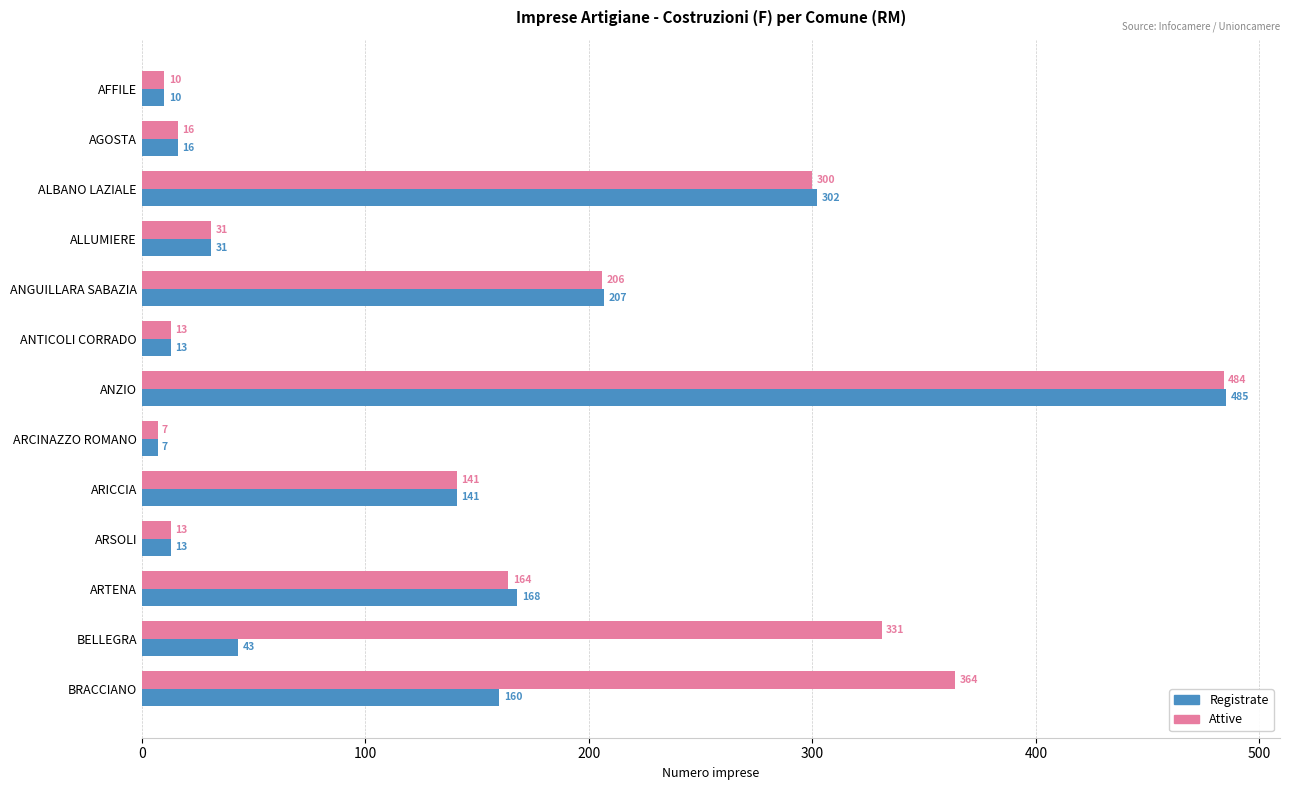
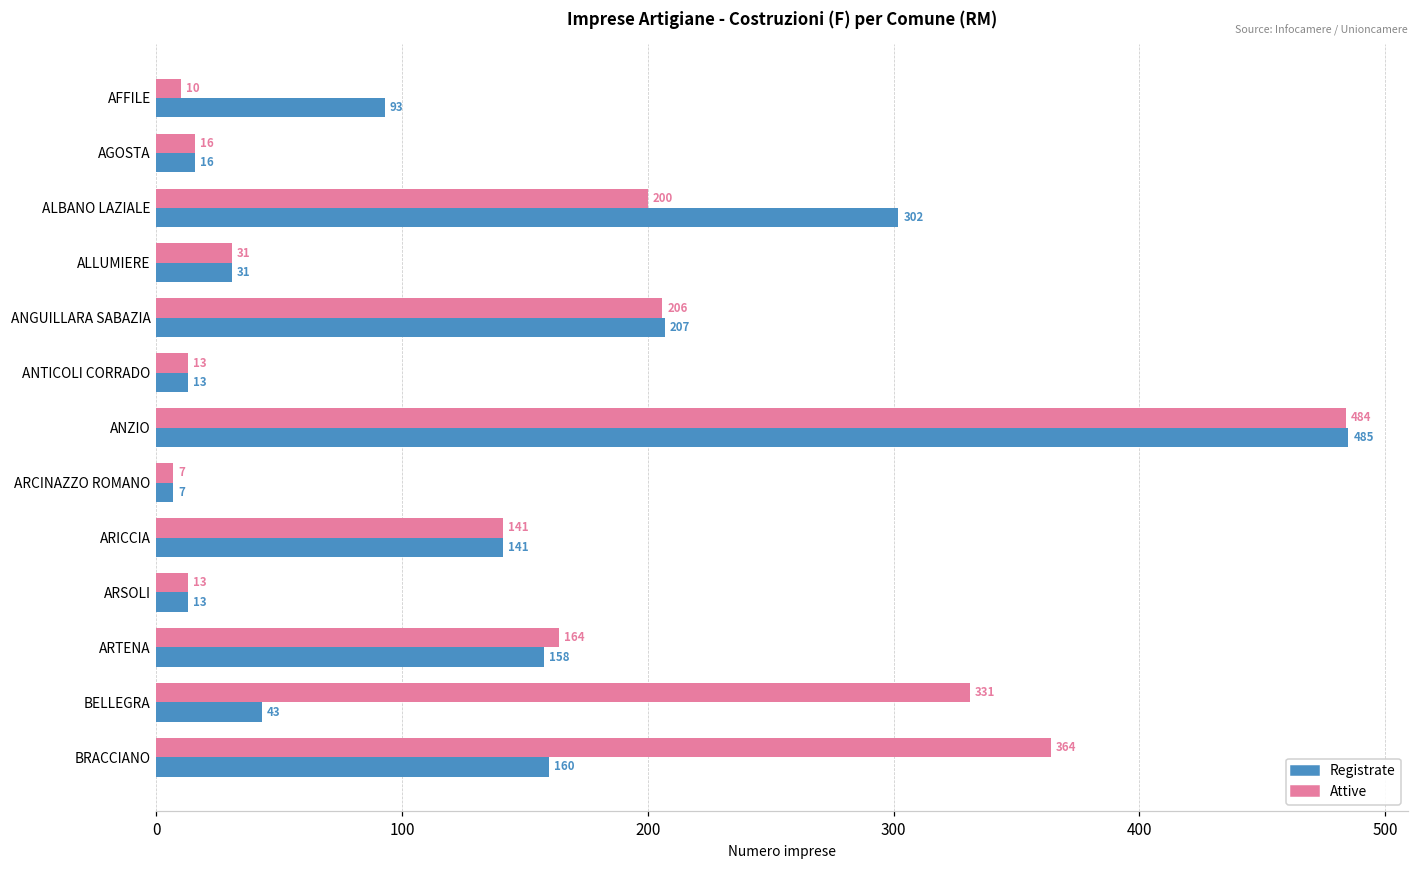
  {
    "Registrate": {
-     "AFFILE": 10,
+     "AFFILE": 93,
      "AGOSTA": 16,
      "ALBANO LAZIALE": 302,
      "ALLUMIERE": 31,
      "ANGUILLARA SABAZIA": 207,
      "ANTICOLI CORRADO": 13,
      "ANZIO": 485,
      "ARCINAZZO ROMANO": 7,
      "ARICCIA": 141,
      "ARSOLI": 13,
-     "ARTENA": 168,
+     "ARTENA": 158,
      "BELLEGRA": 43,
      "BRACCIANO": 160
    },
    "Attive": {
      "AFFILE": 10,
      "AGOSTA": 16,
-     "ALBANO LAZIALE": 300,
+     "ALBANO LAZIALE": 200,
      "ALLUMIERE": 31,
      "ANGUILLARA SABAZIA": 206,
      "ANTICOLI CORRADO": 13,
      "ANZIO": 484,
      "ARCINAZZO ROMANO": 7,
      "ARICCIA": 141,
      "ARSOLI": 13,
      "ARTENA": 164,
      "BELLEGRA": 331,
      "BRACCIANO": 364
    }
  }
